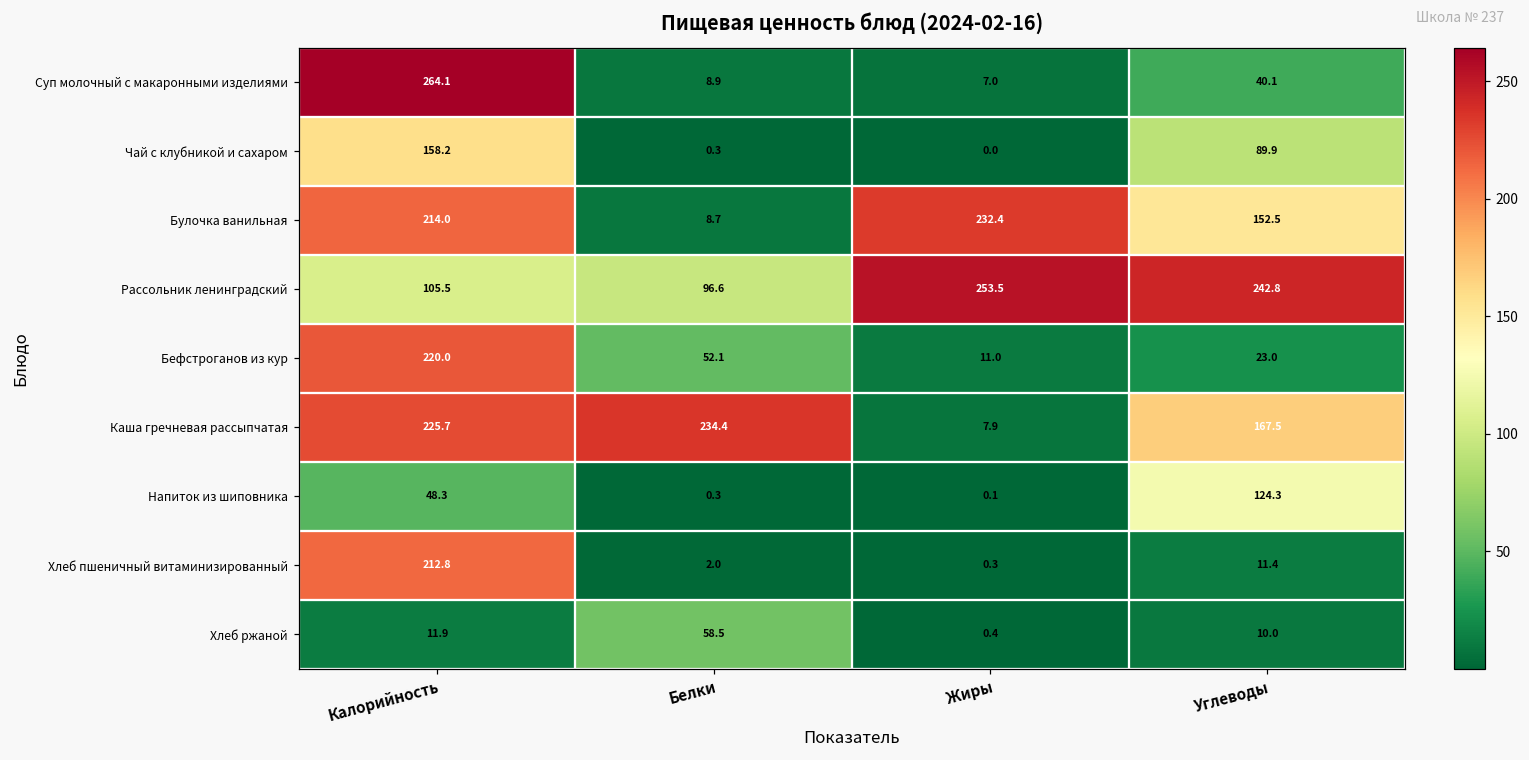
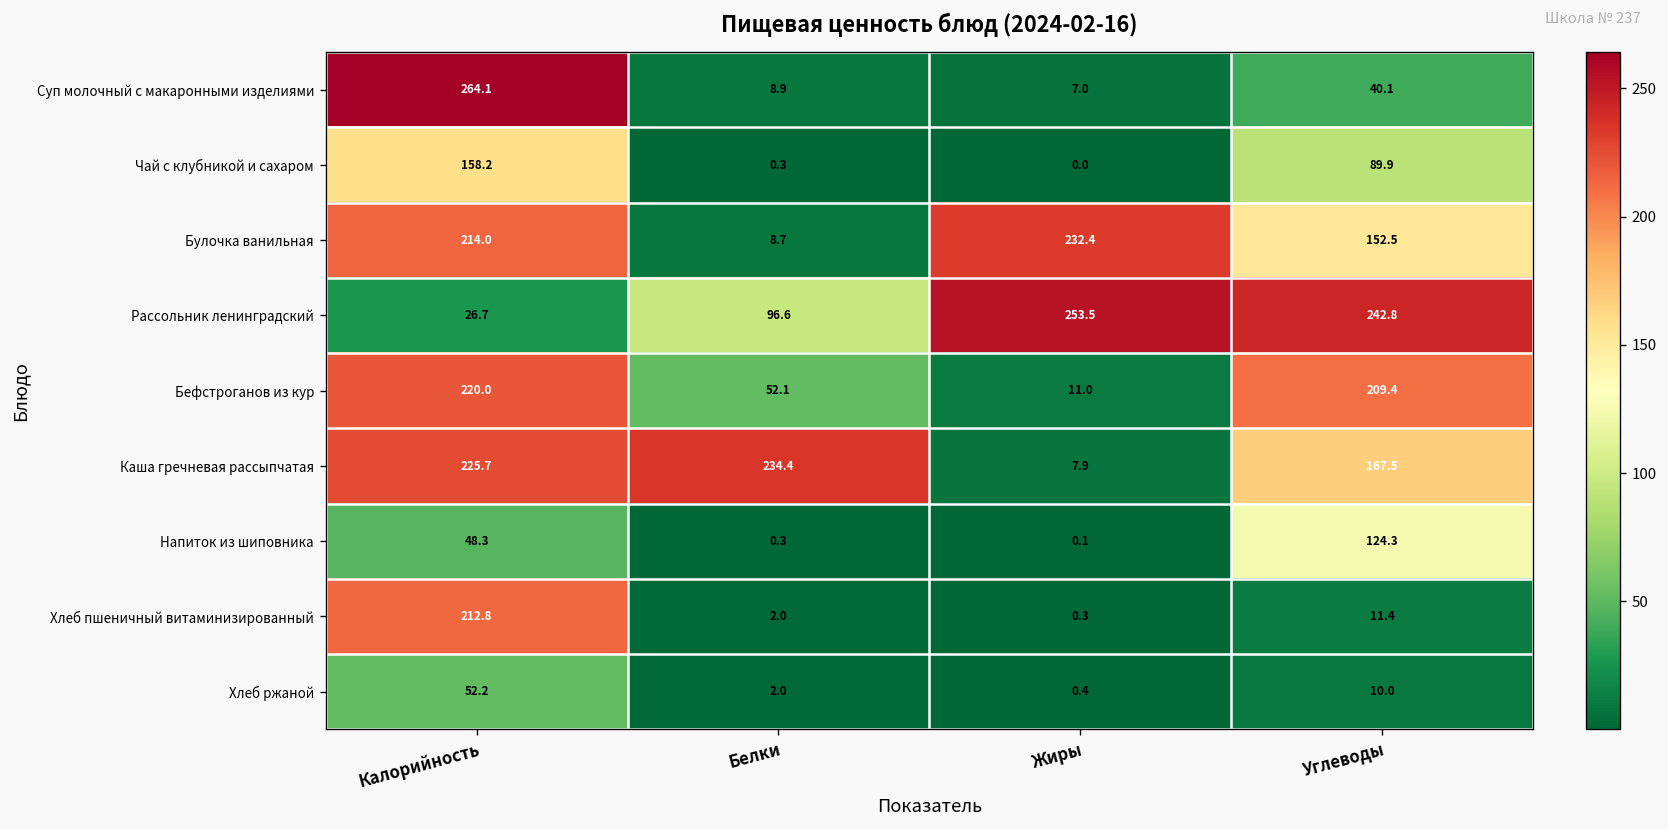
  {
    "Суп молочный с макаронными изделиями": {
      "Калорийность": 264.1,
      "Белки": 8.9,
      "Жиры": 7.0,
      "Углеводы": 40.1
    },
    "Чай с клубникой и сахаром": {
      "Калорийность": 158.2,
      "Белки": 0.3,
      "Жиры": 0.0,
      "Углеводы": 89.9
    },
    "Булочка ванильная": {
      "Калорийность": 214.0,
      "Белки": 8.7,
      "Жиры": 232.4,
      "Углеводы": 152.5
    },
    "Рассольник ленинградский": {
-     "Калорийность": 105.5,
+     "Калорийность": 26.7,
      "Белки": 96.6,
      "Жиры": 253.5,
      "Углеводы": 242.8
    },
    "Бефстроганов из кур": {
      "Калорийность": 220.0,
      "Белки": 52.1,
      "Жиры": 11.0,
-     "Углеводы": 23.0
+     "Углеводы": 209.4
    },
    "Каша гречневая рассыпчатая": {
      "Калорийность": 225.7,
      "Белки": 234.4,
      "Жиры": 7.9,
      "Углеводы": 167.5
    },
    "Напиток из шиповника": {
      "Калорийность": 48.3,
      "Белки": 0.3,
      "Жиры": 0.1,
      "Углеводы": 124.3
    },
    "Хлеб пшеничный витаминизированный": {
      "Калорийность": 212.8,
      "Белки": 2.0,
      "Жиры": 0.3,
      "Углеводы": 11.4
    },
    "Хлеб ржаной": {
-     "Калорийность": 11.9,
-     "Белки": 58.5,
+     "Калорийность": 52.2,
+     "Белки": 2.0,
      "Жиры": 0.4,
      "Углеводы": 10.0
    }
  }
